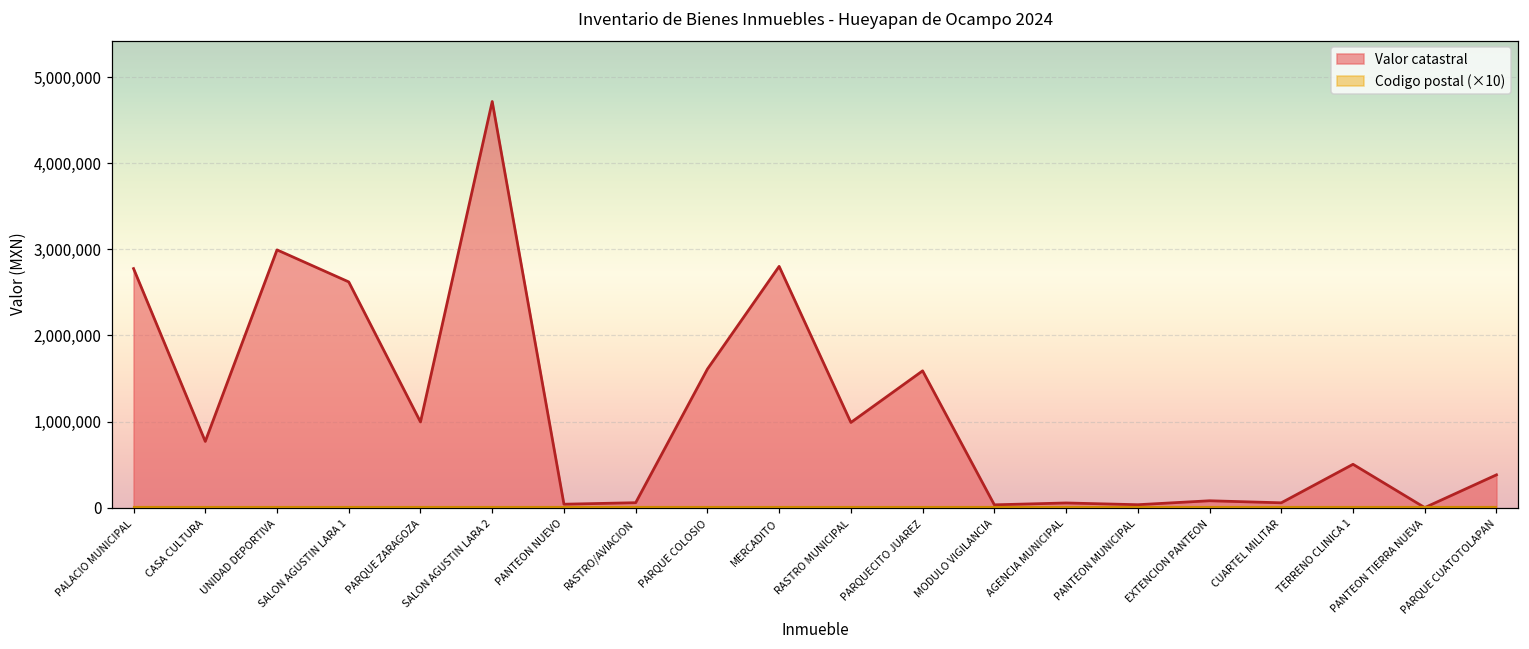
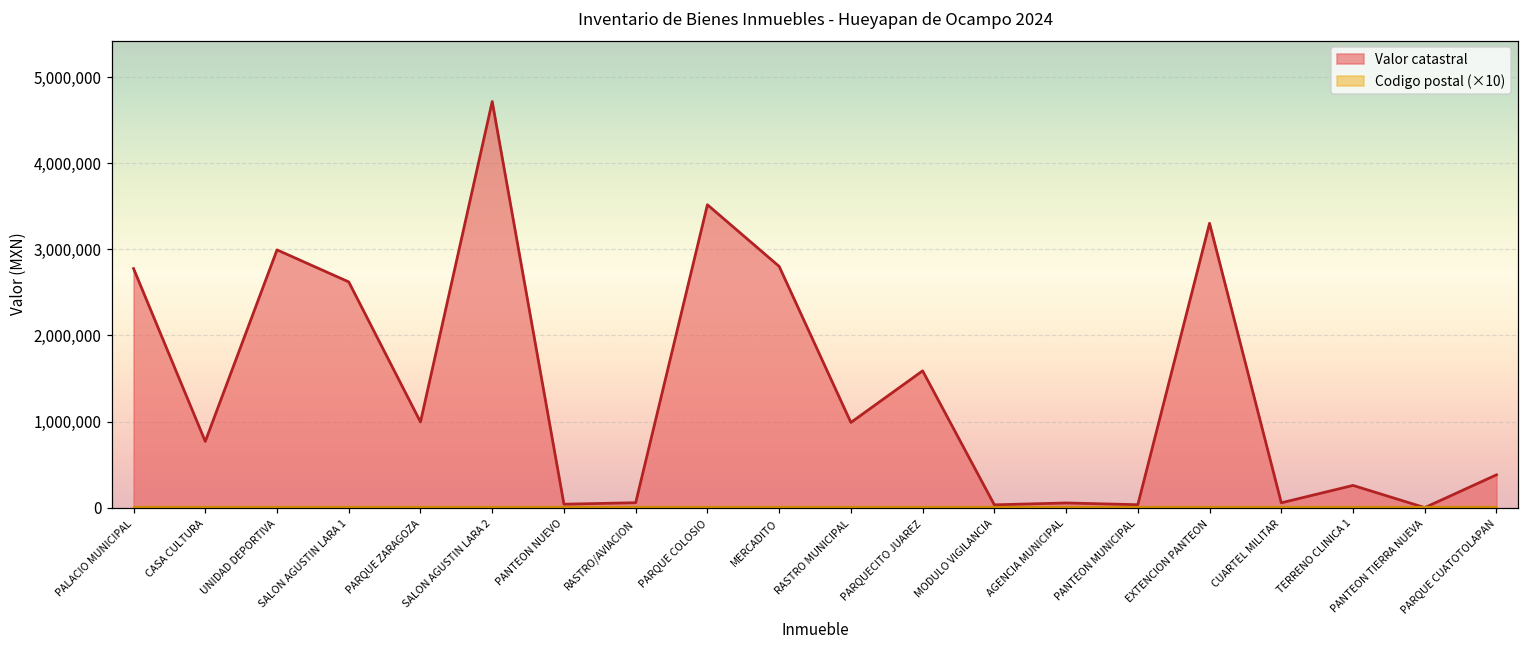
  {
    "Valor catastral": {
      "PALACIO MUNICIPAL": "2,800,000",
      "CASA CULTURA": "800,000",
      "UNIDAD DEPORTIVA": "3,000,000",
      "SALON AGUSTIN LARA 1": "2,600,000",
      "PARQUE ZARAGOZA": "1,000,000",
      "SALON AGUSTIN LARA 2": "4,700,000",
      "RASTRO/AVIACION": "100,000",
-     "PARQUE COLOSIO": "1,600,000",
+     "PARQUE COLOSIO": "3,500,000",
      "MERCADITO": "2,800,000",
      "RASTRO MUNICIPAL": "1,000,000",
      "PARQUECITO JUAREZ": "1,600,000",
      "AGENCIA MUNICIPAL": "100,000",
-     "EXTENCION PANTEON": "100,000",
+     "EXTENCION PANTEON": "3,300,000",
      "CUARTEL MILITAR": "100,000",
-     "TERRENO CLINICA 1": "500,000",
+     "TERRENO CLINICA 1": "300,000",
      "PARQUE CUATOTOLAPAN": "400,000"
    },
    "Codigo postal (×10)": {
      "PALACIO MUNICIPAL": "0",
      "CASA CULTURA": "0",
      "UNIDAD DEPORTIVA": "0",
      "SALON AGUSTIN LARA 1": "0",
      "PARQUE ZARAGOZA": "0",
      "SALON AGUSTIN LARA 2": "0",
      "RASTRO/AVIACION": "0",
      "PARQUE COLOSIO": "0",
      "MERCADITO": "0",
      "RASTRO MUNICIPAL": "0",
      "PARQUECITO JUAREZ": "0",
      "AGENCIA MUNICIPAL": "0",
      "EXTENCION PANTEON": "0",
      "CUARTEL MILITAR": "0",
      "TERRENO CLINICA 1": "0",
      "PARQUE CUATOTOLAPAN": "0"
    }
  }
